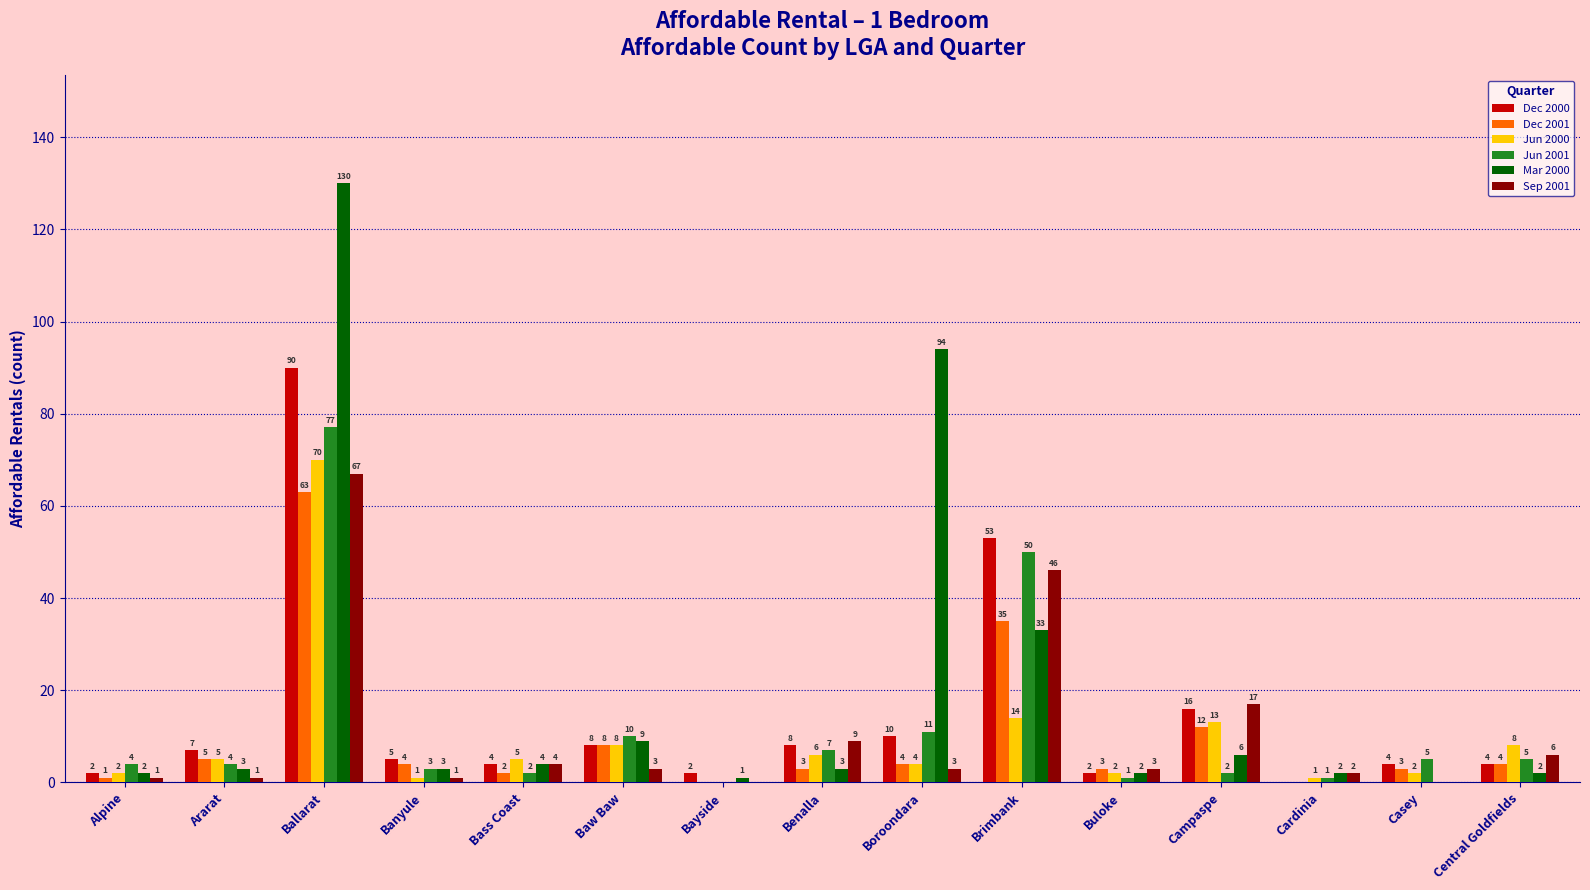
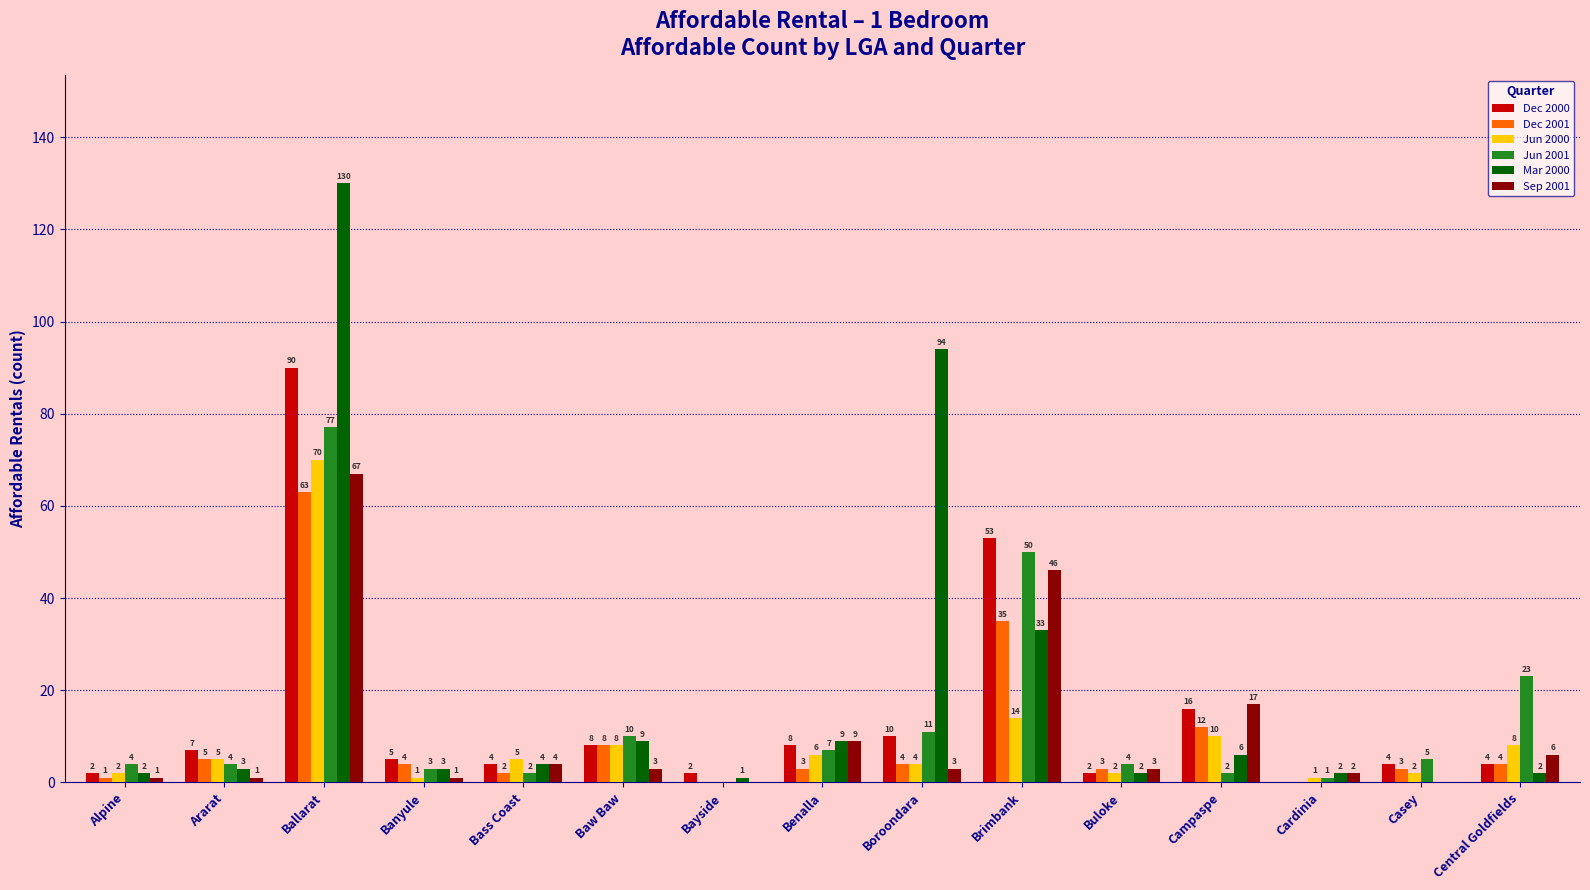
  {
    "Dec 2000": {
      "Alpine": 2,
      "Ararat": 7,
      "Ballarat": 90,
      "Banyule": 5,
      "Bass Coast": 4,
      "Baw Baw": 8,
      "Bayside": 2,
      "Benalla": 8,
      "Boroondara": 10,
      "Brimbank": 53,
      "Buloke": 2,
      "Campaspe": 16,
      "Casey": 4,
      "Central Goldfields": 4
    },
    "Dec 2001": {
      "Alpine": 1,
      "Ararat": 5,
      "Ballarat": 63,
      "Banyule": 4,
      "Bass Coast": 2,
      "Baw Baw": 8,
      "Benalla": 3,
      "Boroondara": 4,
      "Brimbank": 35,
      "Buloke": 3,
      "Campaspe": 12,
      "Casey": 3,
      "Central Goldfields": 4
    },
    "Jun 2000": {
      "Alpine": 2,
      "Ararat": 5,
      "Ballarat": 70,
      "Banyule": 1,
      "Bass Coast": 5,
      "Baw Baw": 8,
      "Benalla": 6,
      "Boroondara": 4,
      "Brimbank": 14,
      "Buloke": 2,
-     "Campaspe": 13,
+     "Campaspe": 10,
      "Cardinia": 1,
      "Casey": 2,
      "Central Goldfields": 8
    },
    "Jun 2001": {
      "Alpine": 4,
      "Ararat": 4,
      "Ballarat": 77,
      "Banyule": 3,
      "Bass Coast": 2,
      "Baw Baw": 10,
      "Benalla": 7,
      "Boroondara": 11,
      "Brimbank": 50,
-     "Buloke": 1,
+     "Buloke": 4,
      "Campaspe": 2,
      "Cardinia": 1,
      "Casey": 5,
-     "Central Goldfields": 5
+     "Central Goldfields": 23
    },
    "Mar 2000": {
      "Alpine": 2,
      "Ararat": 3,
      "Ballarat": 130,
      "Banyule": 3,
      "Bass Coast": 4,
      "Baw Baw": 9,
      "Bayside": 1,
-     "Benalla": 3,
+     "Benalla": 9,
      "Boroondara": 94,
      "Brimbank": 33,
      "Buloke": 2,
      "Campaspe": 6,
      "Cardinia": 2,
      "Central Goldfields": 2
    },
    "Sep 2001": {
      "Alpine": 1,
      "Ararat": 1,
      "Ballarat": 67,
      "Banyule": 1,
      "Bass Coast": 4,
      "Baw Baw": 3,
      "Benalla": 9,
      "Boroondara": 3,
      "Brimbank": 46,
      "Buloke": 3,
      "Campaspe": 17,
      "Cardinia": 2,
      "Central Goldfields": 6
    }
  }
